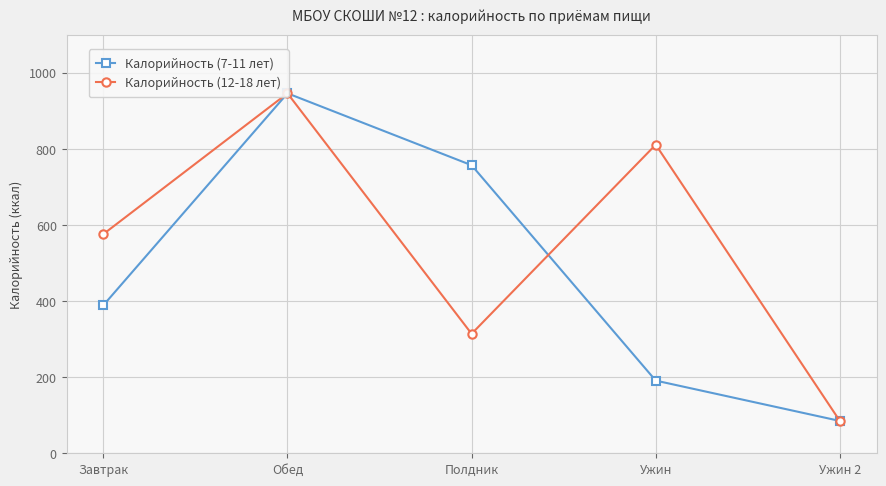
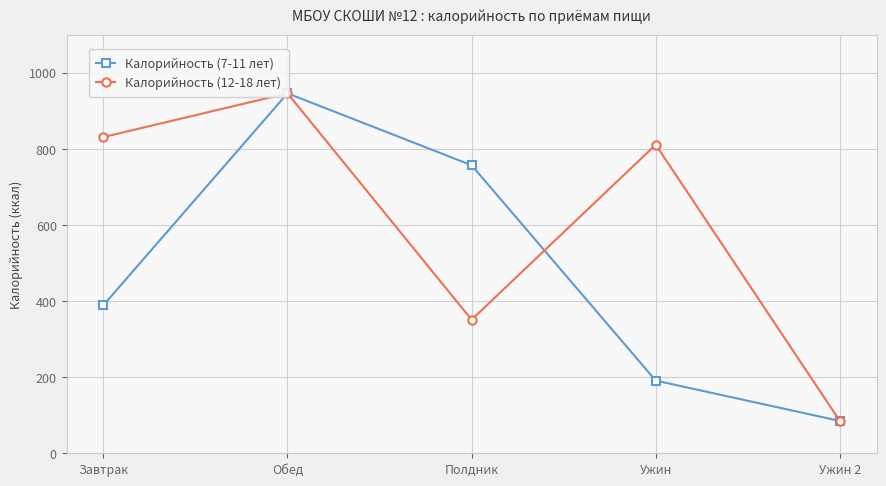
  {
    "Калорийность (7-11 лет)": {
      "Завтрак": 390,
      "Полдник": 760,
      "Ужин": 190
    },
    "Калорийность (12-18 лет)": {
-     "Завтрак": 580,
-     "Полдник": 310,
+     "Завтрак": 830,
+     "Полдник": 350,
      "Ужин": 810
    }
  }
